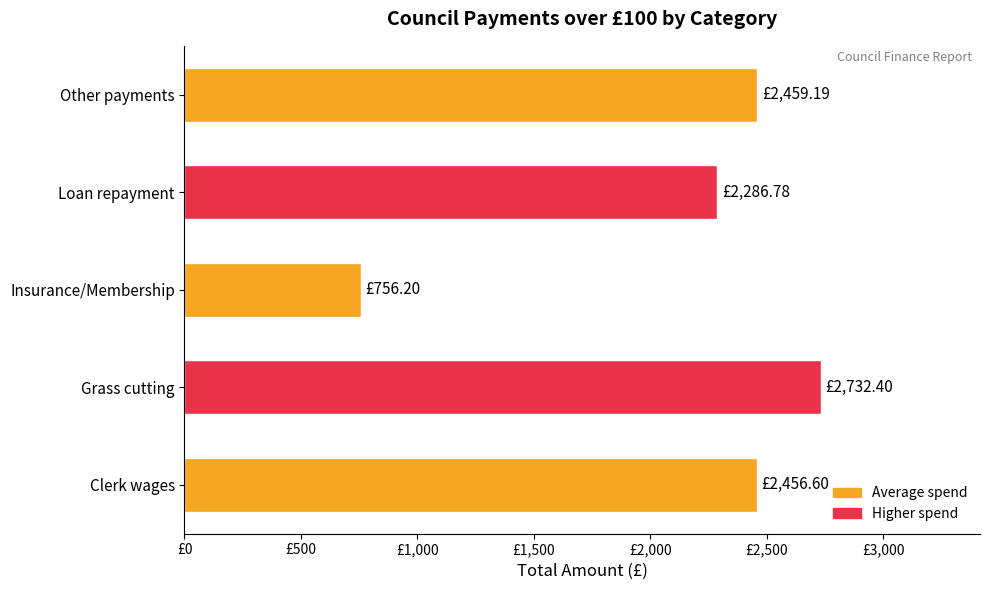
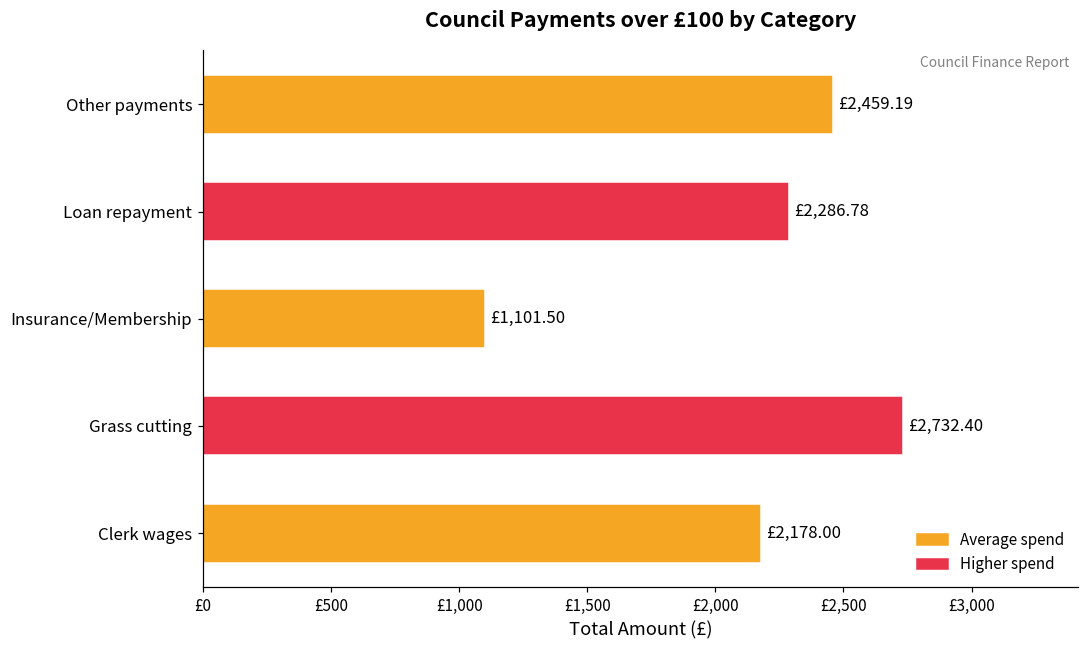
  {
    "Other payments": "£2,459.19",
    "Loan repayment": "£2,286.78",
-   "Insurance/Membership": "£756.20",
+   "Insurance/Membership": "£1,101.50",
    "Grass cutting": "£2,732.40",
-   "Clerk wages": "£2,456.60"
+   "Clerk wages": "£2,178.00"
  }
